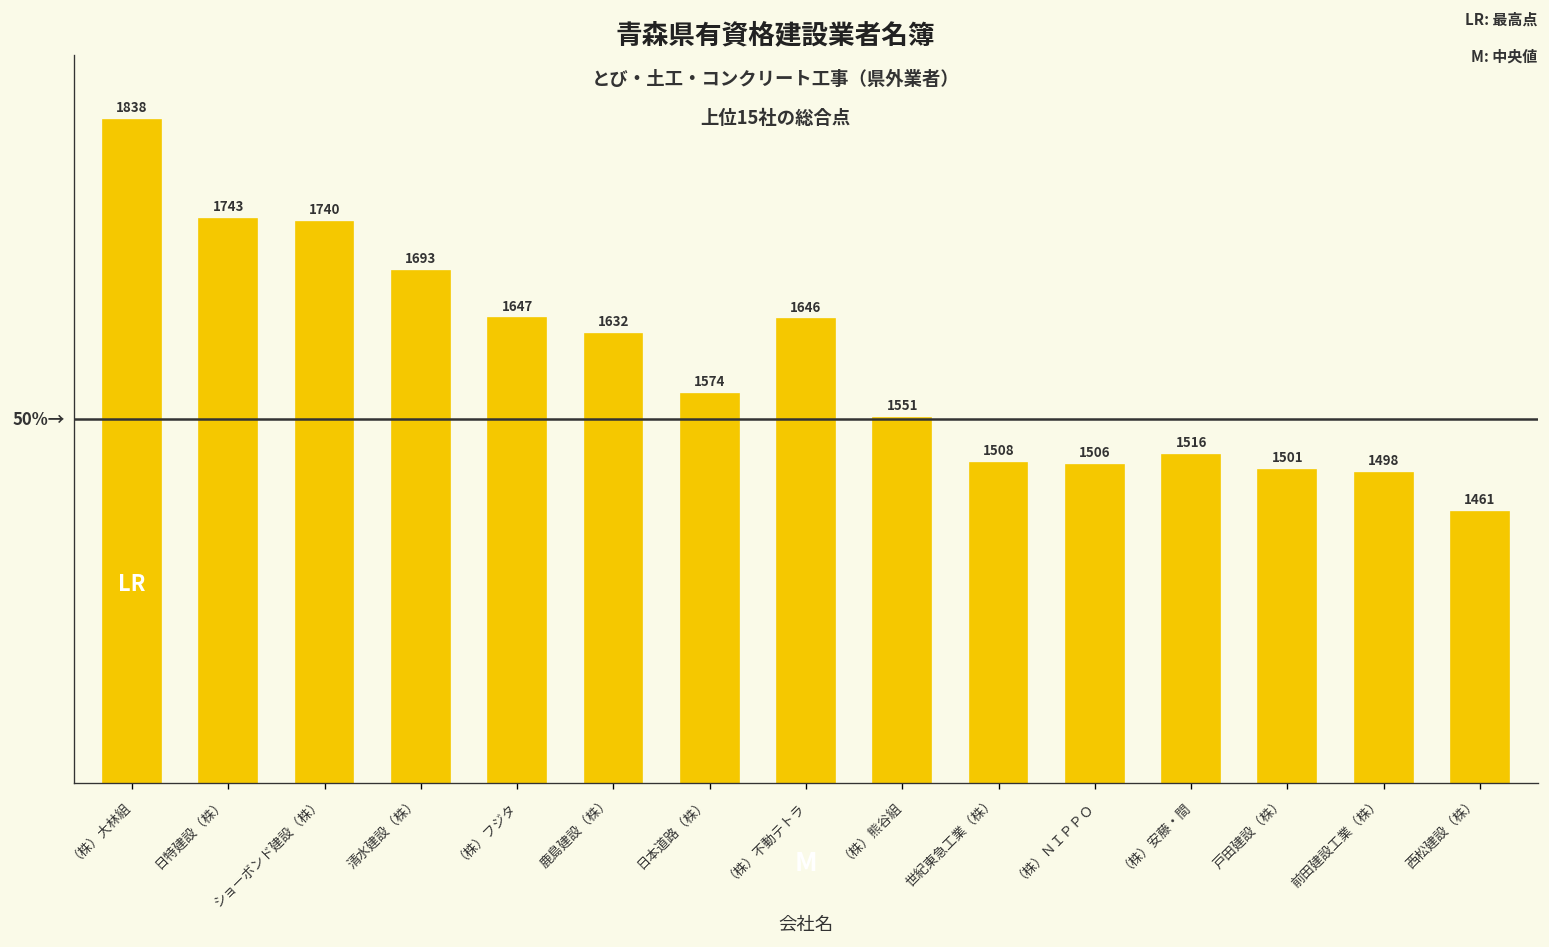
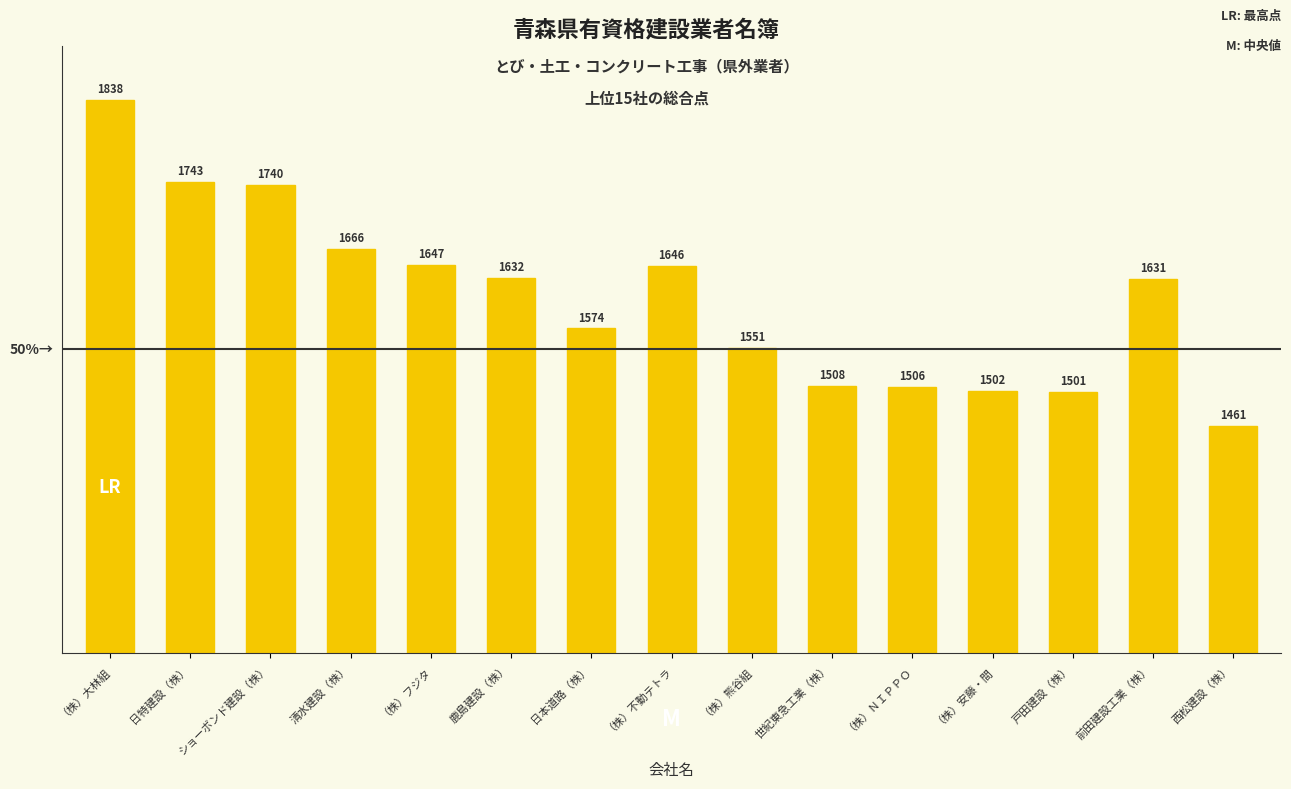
  {
    "（株）大林組": 1838,
    "日特建設（株）": 1743,
    "ショーボンド建設（株）": 1740,
-   "清水建設（株）": 1693,
+   "清水建設（株）": 1666,
    "（株）フジタ": 1647,
    "鹿島建設（株）": 1632,
    "日本道路（株）": 1574,
    "（株）不動テトラ": 1646,
    "（株）熊谷組": 1551,
    "世紀東急工業（株）": 1508,
    "（株）ＮＩＰＰＯ": 1506,
-   "（株）安藤・間": 1516,
+   "（株）安藤・間": 1502,
    "戸田建設（株）": 1501,
-   "前田建設工業（株）": 1498,
+   "前田建設工業（株）": 1631,
    "西松建設（株）": 1461
  }
